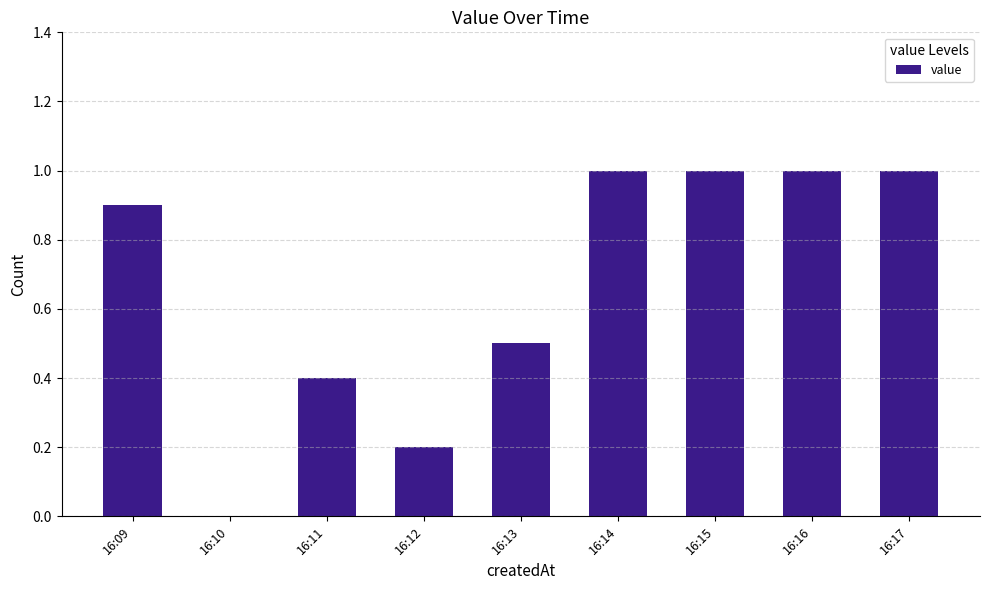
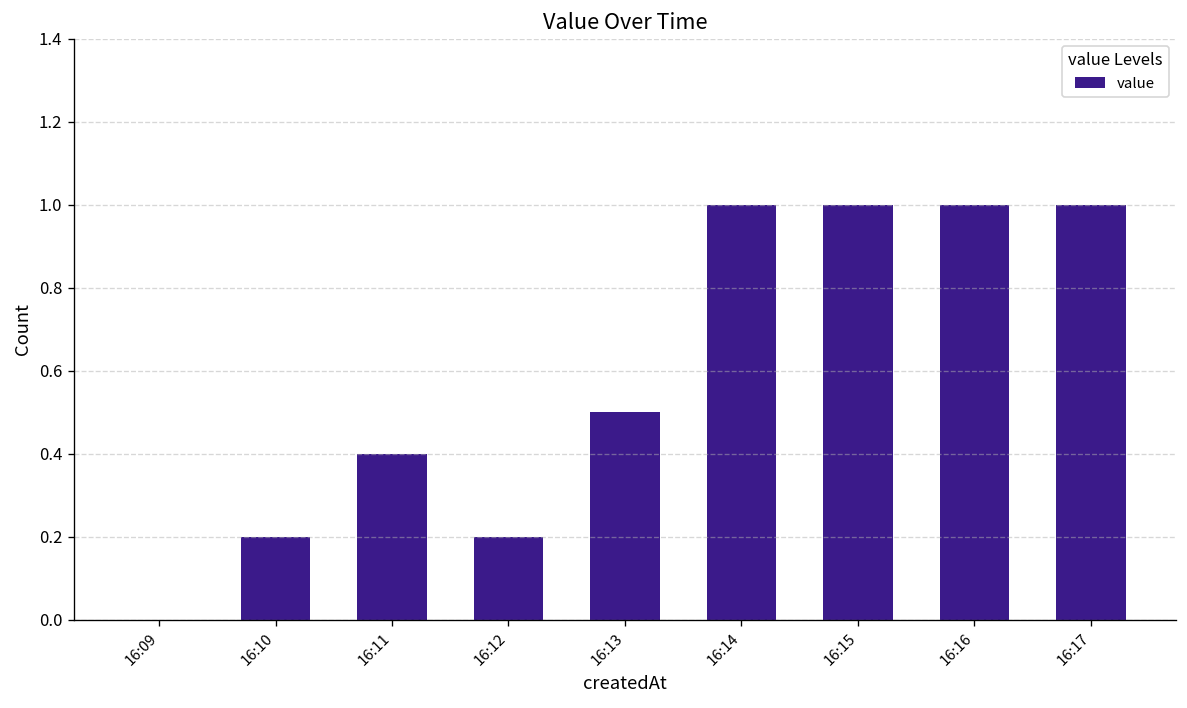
  {
-   "16:09": 0.9,
-   "16:10": 0.0,
+   "16:09": 0.0,
+   "16:10": 0.2,
    "16:11": 0.4,
    "16:12": 0.2,
    "16:13": 0.5,
    "16:14": 1.0,
    "16:15": 1.0,
    "16:16": 1.0,
    "16:17": 1.0
  }
